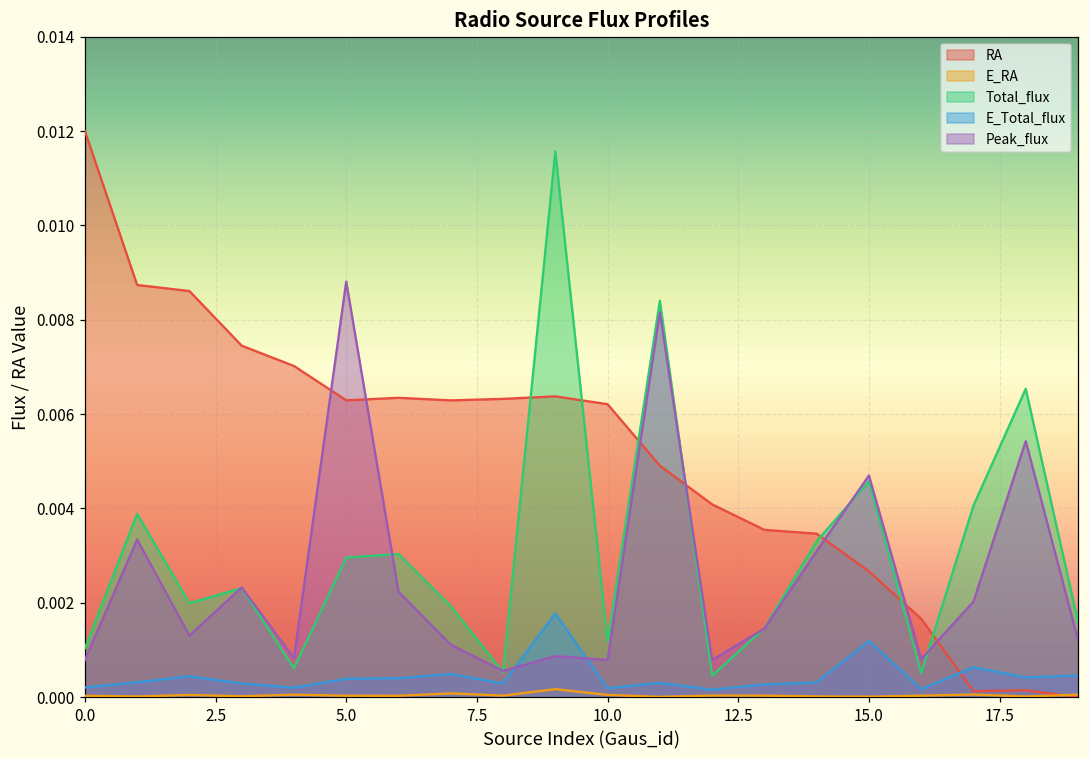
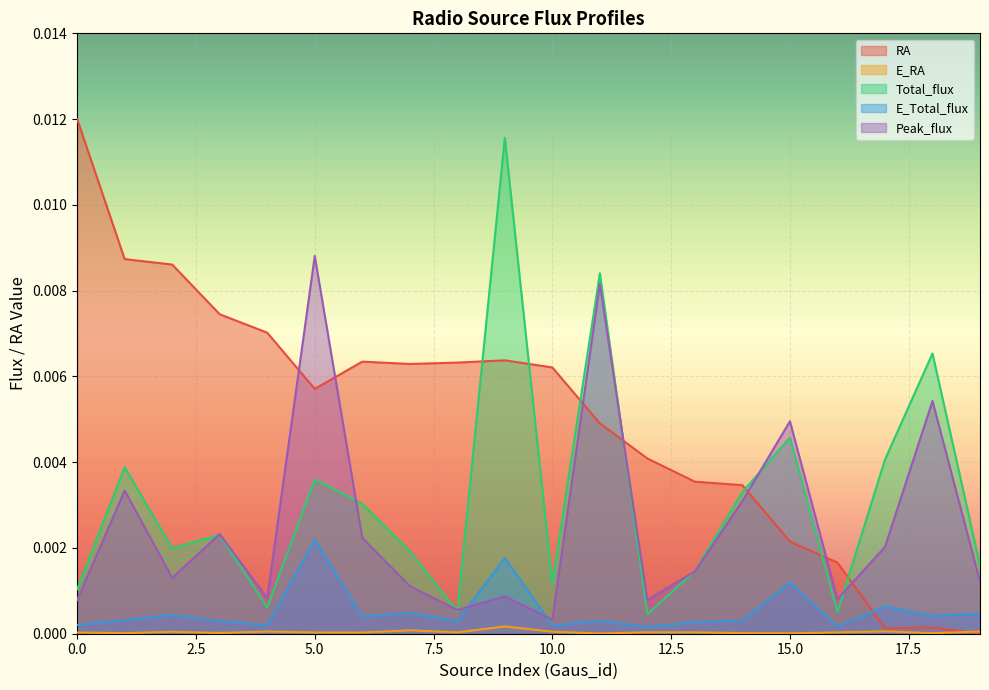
  {
    "RA": {
      "0.0": 0.0120,
-     "5.0": 0.0063,
+     "5.0": 0.0057,
      "10.0": 0.0062,
-     "15.0": 0.0027
+     "15.0": 0.0021
    },
    "E_RA": {
      "0.0": 0.0000,
      "5.0": 0.0000,
      "10.0": 0.0000,
      "15.0": 0.0000
    },
    "Total_flux": {
      "0.0": 0.0010,
-     "5.0": 0.0030,
+     "5.0": 0.0036,
      "10.0": 0.0012,
      "15.0": 0.0046
    },
    "E_Total_flux": {
      "0.0": 0.0002,
-     "5.0": 0.0004,
+     "5.0": 0.0022,
      "10.0": 0.0002,
      "15.0": 0.0012
    },
    "Peak_flux": {
      "0.0": 0.0008,
      "5.0": 0.0088,
-     "10.0": 0.0008,
-     "15.0": 0.0047
+     "10.0": 0.0003,
+     "15.0": 0.0050
    }
  }
